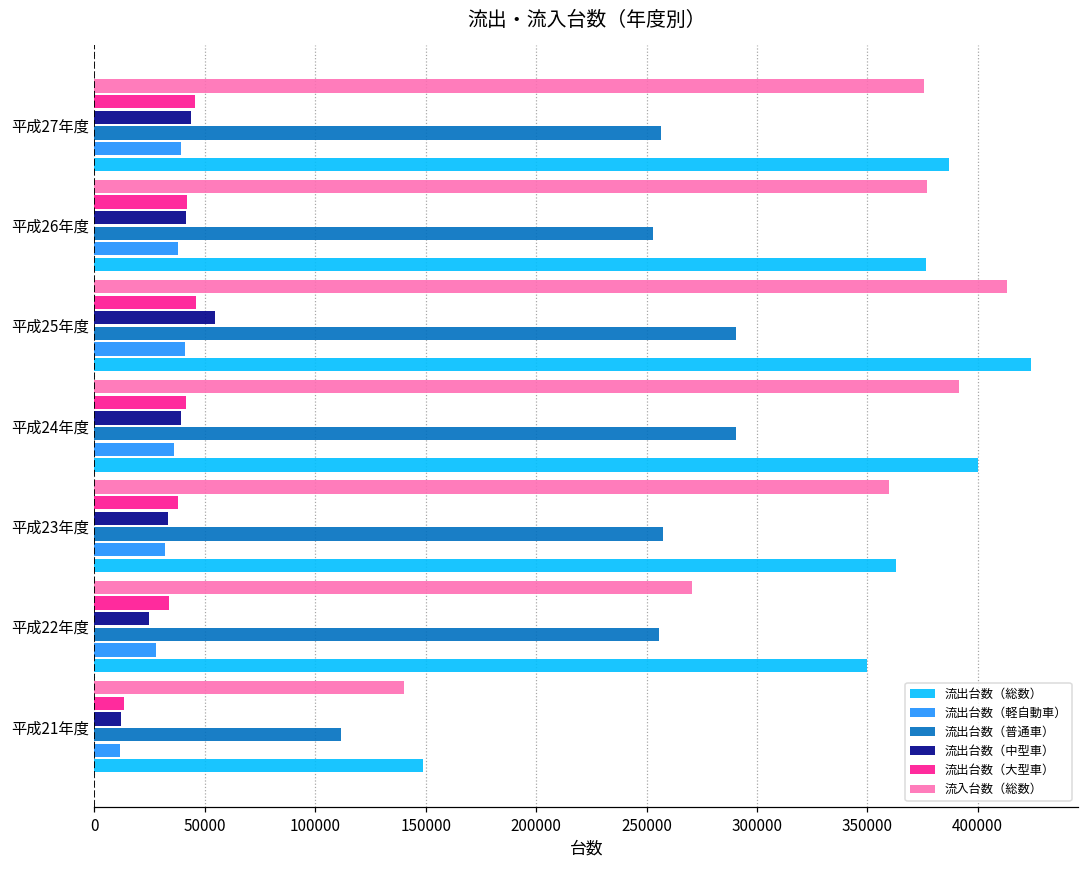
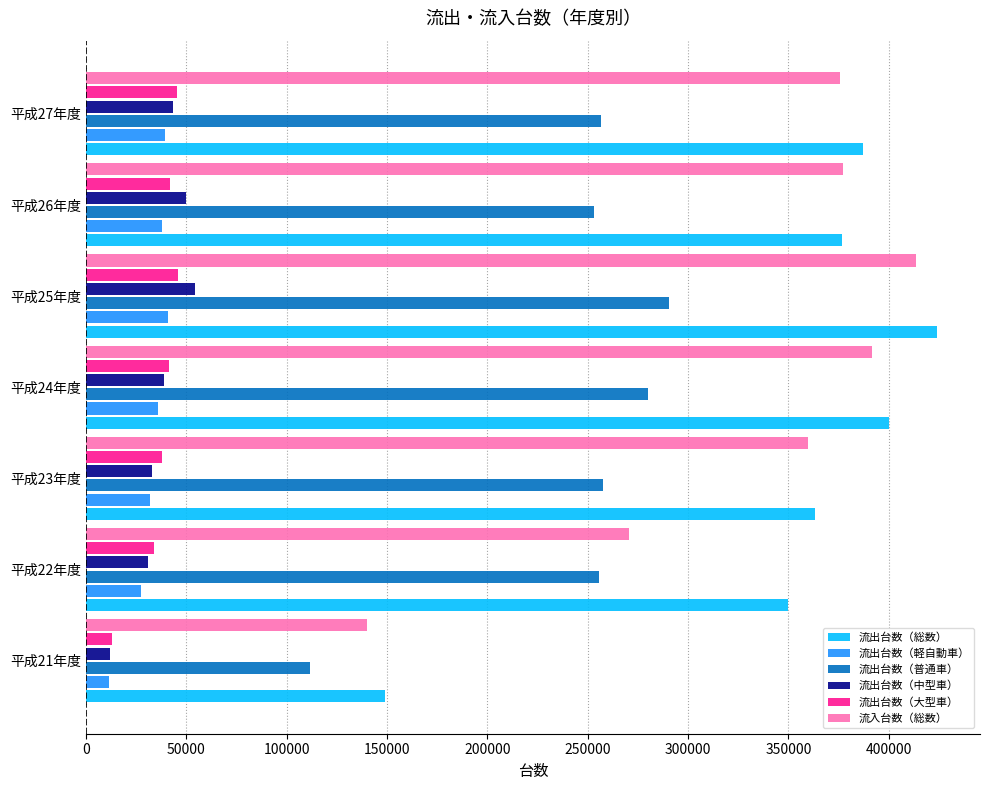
  {
    "流出台数（普通車）": {
      "平成27年度": 257000,
      "平成26年度": 253000,
      "平成25年度": 291000,
-     "平成24年度": 291000,
+     "平成24年度": 280000,
      "平成23年度": 258000,
      "平成22年度": 255000,
      "平成21年度": 112000
    },
    "流出台数（中型車）": {
      "平成27年度": 44000,
-     "平成26年度": 41000,
+     "平成26年度": 50000,
      "平成25年度": 54000,
      "平成24年度": 39000,
      "平成23年度": 33000,
-     "平成22年度": 25000,
+     "平成22年度": 31000,
      "平成21年度": 12000
    },
    "流出台数（大型車）": {
      "平成27年度": 46000,
      "平成26年度": 42000,
      "平成25年度": 46000,
      "平成24年度": 41000,
      "平成23年度": 38000,
      "平成22年度": 34000,
      "平成21年度": 13000
    },
    "流入台数（総数）": {
      "平成27年度": 375000,
      "平成26年度": 377000,
      "平成25年度": 413000,
      "平成24年度": 392000,
      "平成23年度": 360000,
      "平成22年度": 271000,
      "平成21年度": 140000
    }
  }
